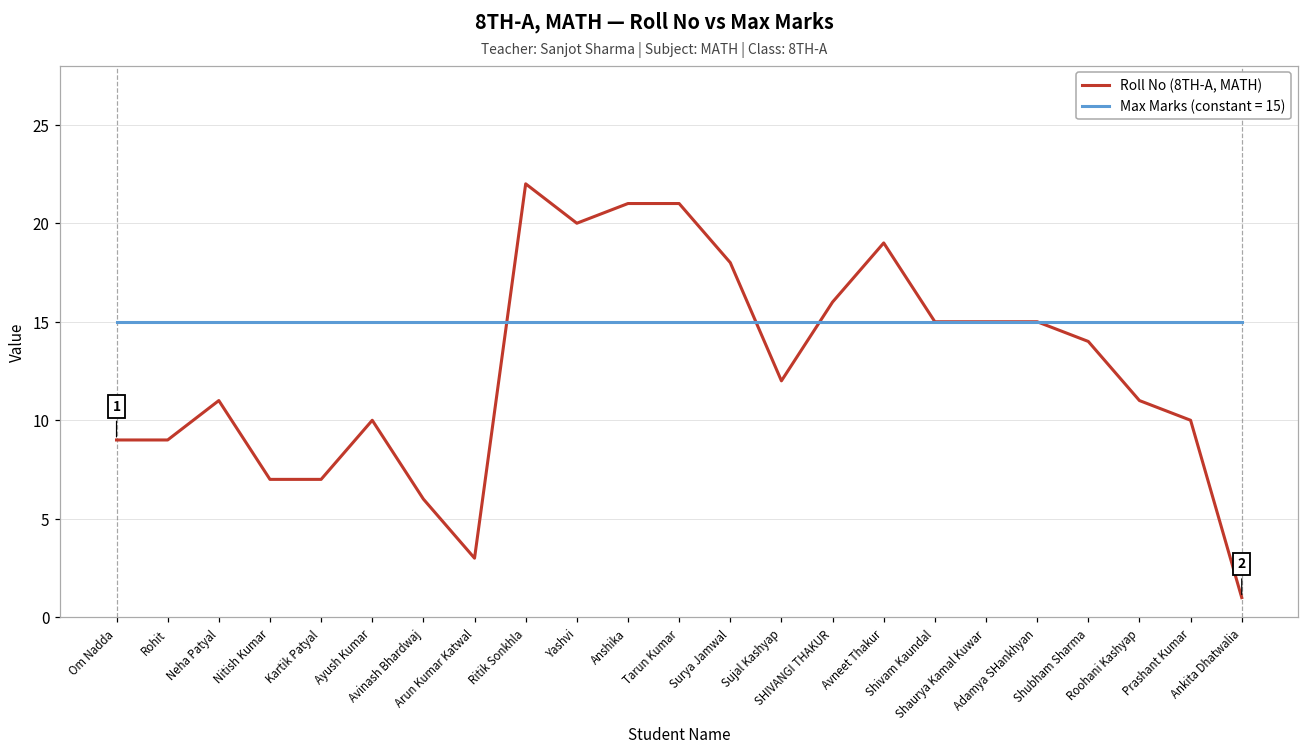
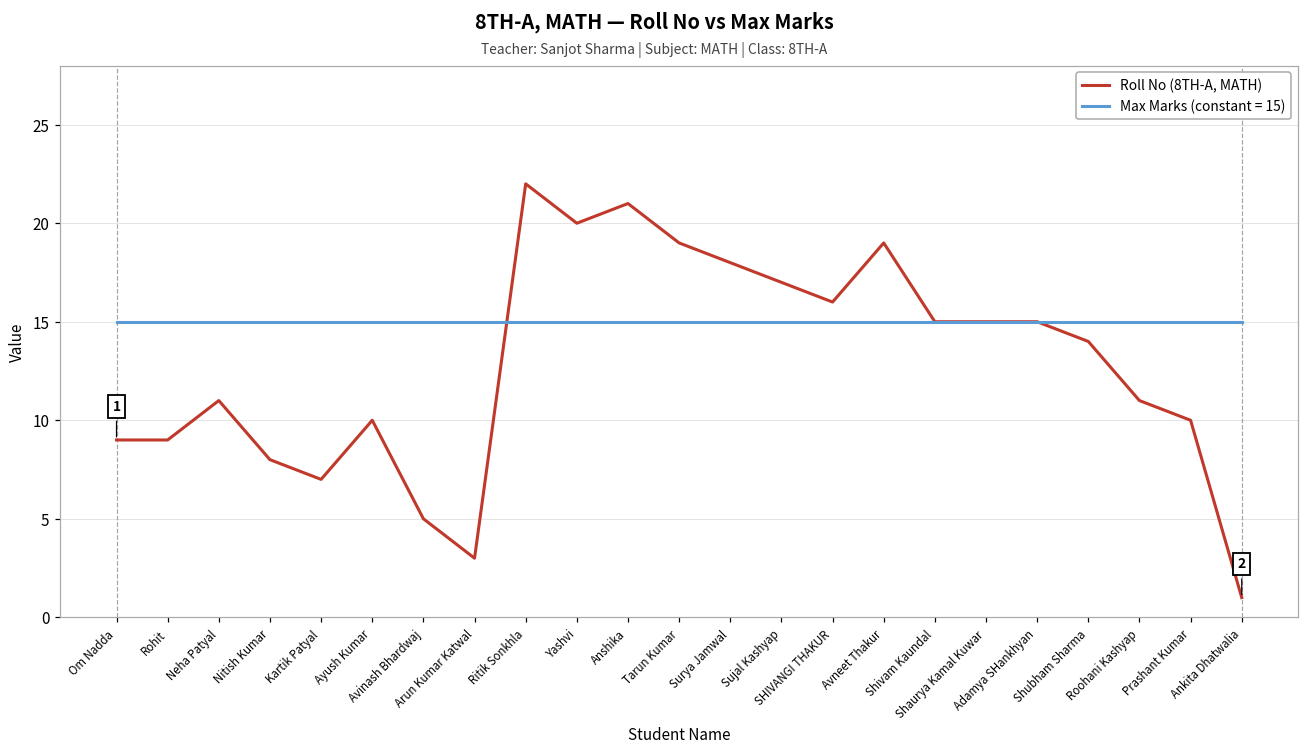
  {
    "Roll No (8TH-A, MATH)": {
      "Rohit": 9,
      "Neha Patyal": 11,
-     "Nitish Kumar": 7,
+     "Nitish Kumar": 8,
      "Kartik Patyal": 7,
      "Ayush Kumar": 10,
-     "Avinash Bhardwaj": 6,
+     "Avinash Bhardwaj": 5,
      "Arun Kumar Katwal": 3,
      "Ritik Sonkhla": 22,
      "Yashvi": 20,
      "Anshika": 21,
-     "Tarun Kumar": 21,
+     "Tarun Kumar": 19,
      "Surya Jamwal": 18,
-     "Sujal Kashyap": 12,
+     "Sujal Kashyap": 17,
      "SHIVANGI THAKUR": 16,
      "Avneet Thakur": 19,
      "Shubham Sharma": 14,
      "Roohani Kashyap": 11,
      "Prashant Kumar": 10
    },
    "Max Marks (constant = 15)": {
      "Om Nadda": 15,
      "Rohit": 15,
      "Neha Patyal": 15,
      "Nitish Kumar": 15,
      "Kartik Patyal": 15,
      "Ayush Kumar": 15,
      "Avinash Bhardwaj": 15,
      "Arun Kumar Katwal": 15,
      "Ritik Sonkhla": 15,
      "Yashvi": 15,
      "Anshika": 15,
      "Tarun Kumar": 15,
      "Surya Jamwal": 15,
      "Sujal Kashyap": 15,
      "SHIVANGI THAKUR": 15,
      "Avneet Thakur": 15,
      "Shubham Sharma": 15,
      "Roohani Kashyap": 15,
      "Prashant Kumar": 15,
      "Ankita Dhatwalia": 15
    }
  }
